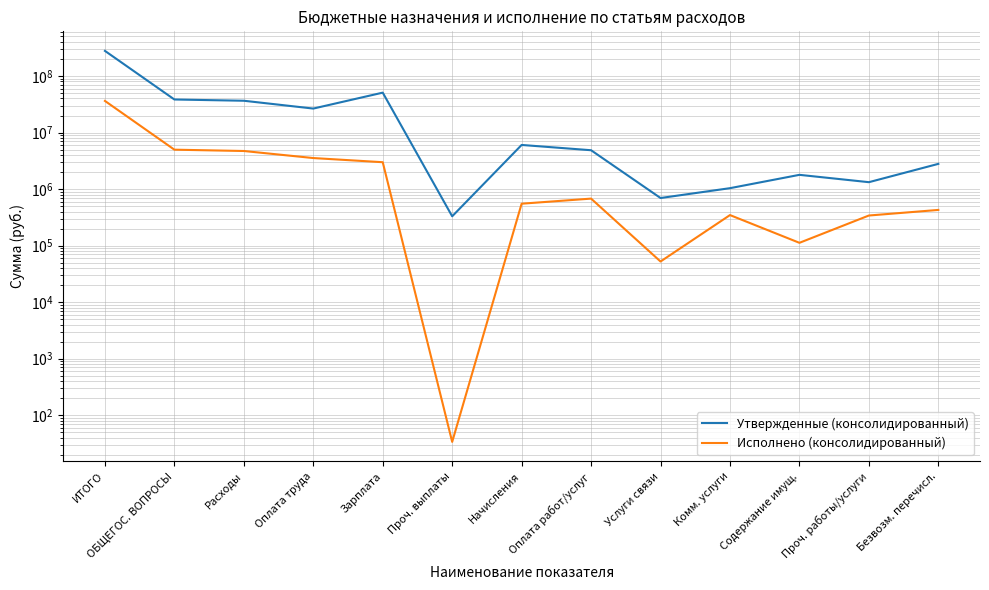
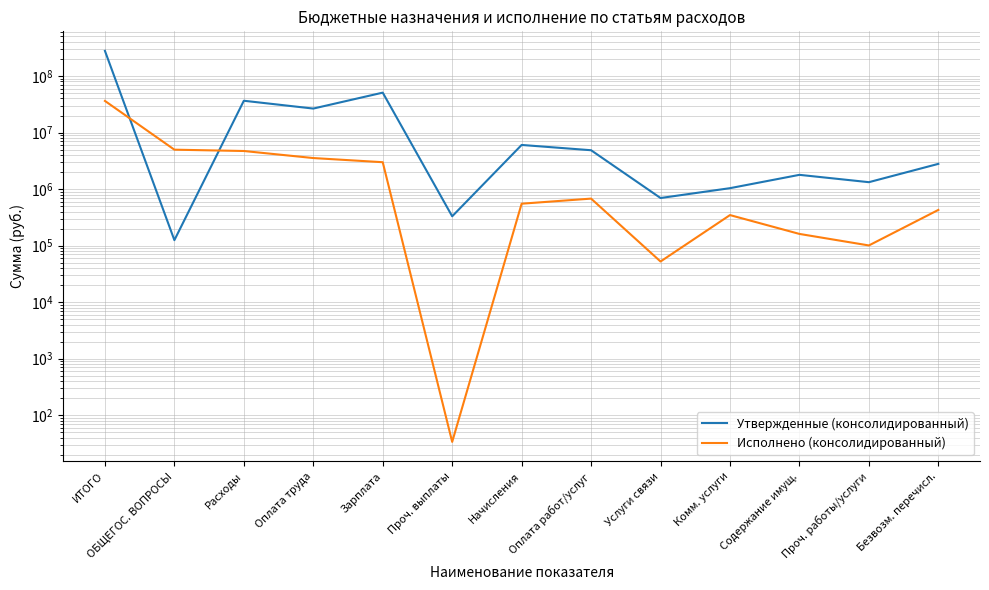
  {
    "Утвержденные (консолидированный)": {
      "ИТОГО": 300000000,
-     "ОБЩЕГОС. ВОПРОСЫ": 40000000,
+     "ОБЩЕГОС. ВОПРОСЫ": 120000,
      "Расходы": 40000000,
      "Оплата труда": 30000000,
      "Зарплата": 50000000,
      "Проч. выплаты": 300000,
      "Начисления": 6000000,
      "Оплата работ/услуг": 5000000,
      "Услуги связи": 700000,
      "Комм. услуги": 1000000,
      "Содержание имущ.": 1800000,
      "Проч. работы/услуги": 1300000,
      "Безвозм. перечисл.": 3000000
    },
    "Исполнено (консолидированный)": {
      "ИТОГО": 40000000,
      "ОБЩЕГОС. ВОПРОСЫ": 5000000,
      "Расходы": 5000000,
      "Оплата труда": 4000000,
      "Зарплата": 3000000,
      "Проч. выплаты": 30,
      "Начисления": 600000,
      "Оплата работ/услуг": 700000,
      "Услуги связи": 50000,
      "Комм. услуги": 300000,
-     "Содержание имущ.": 110000,
-     "Проч. работы/услуги": 300000,
+     "Содержание имущ.": 160000,
+     "Проч. работы/услуги": 100000,
      "Безвозм. перечисл.": 400000
    }
  }
